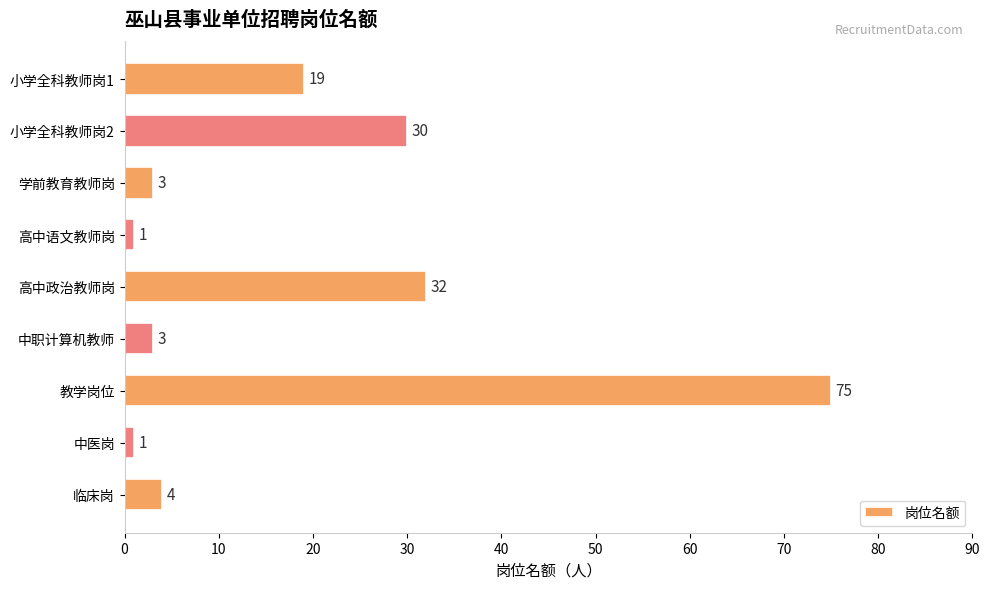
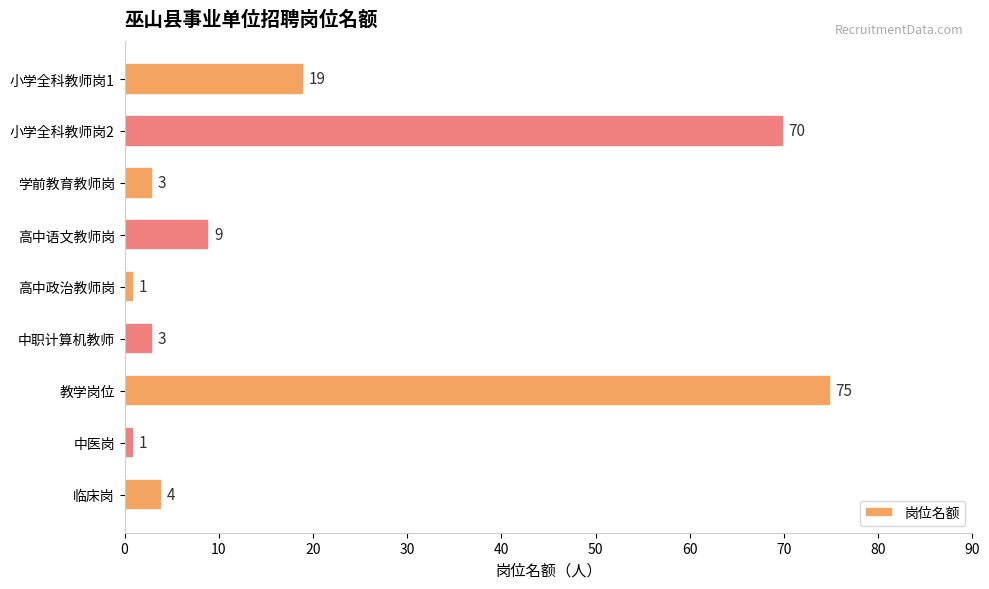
  {
    "小学全科教师岗1": 19,
-   "小学全科教师岗2": 30,
+   "小学全科教师岗2": 70,
    "学前教育教师岗": 3,
-   "高中语文教师岗": 1,
-   "高中政治教师岗": 32,
+   "高中语文教师岗": 9,
+   "高中政治教师岗": 1,
    "中职计算机教师": 3,
    "教学岗位": 75,
    "中医岗": 1,
    "临床岗": 4
  }
